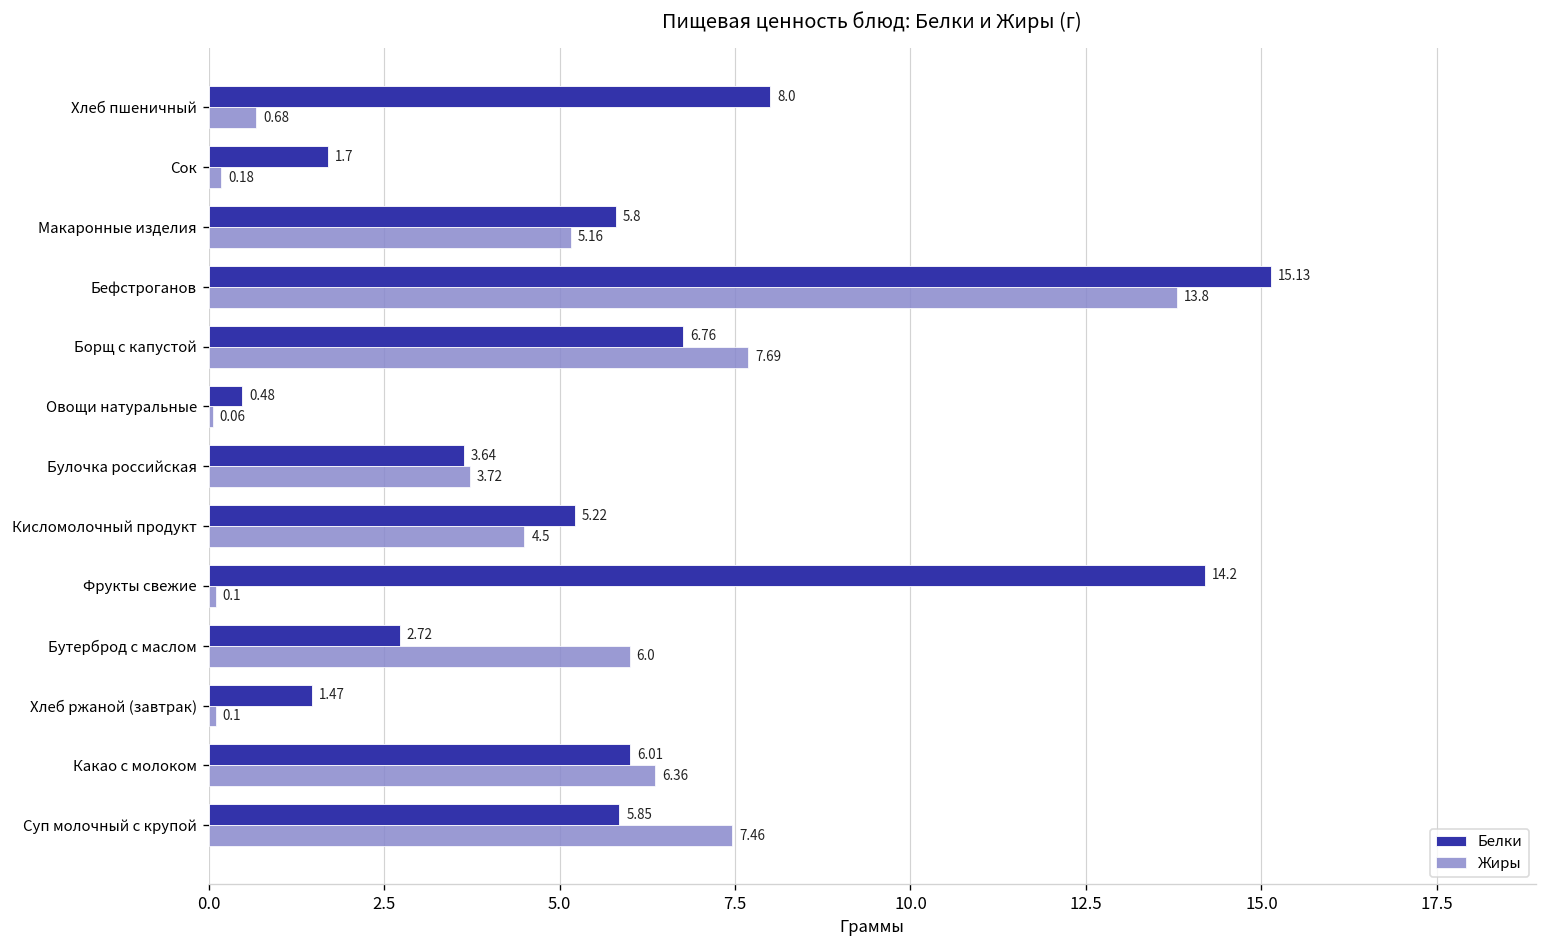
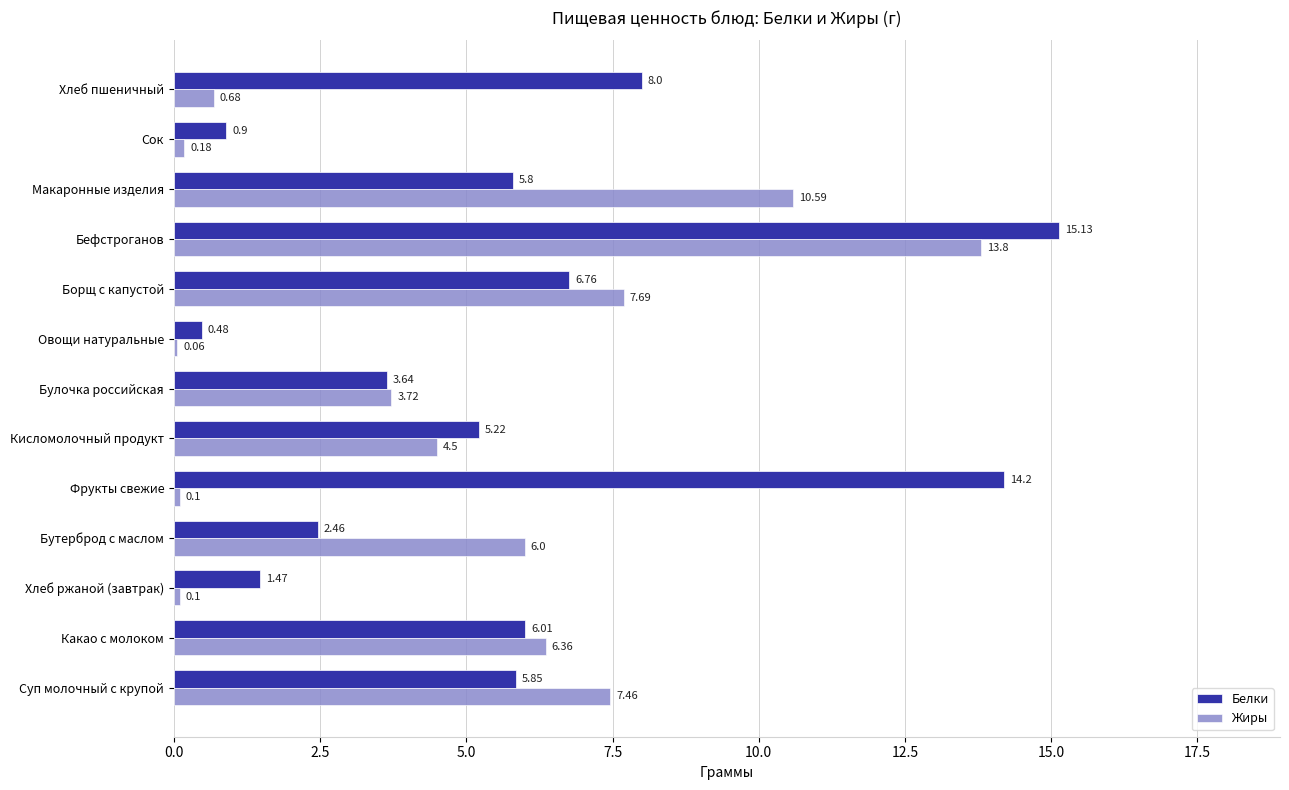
  {
    "Белки": {
      "Хлеб пшеничный": 8.0,
-     "Сок": 1.7,
+     "Сок": 0.9,
      "Макаронные изделия": 5.8,
      "Бефстроганов": 15.13,
      "Борщ с капустой": 6.76,
      "Овощи натуральные": 0.48,
      "Булочка российская": 3.64,
      "Кисломолочный продукт": 5.22,
      "Фрукты свежие": 14.2,
-     "Бутерброд с маслом": 2.72,
+     "Бутерброд с маслом": 2.46,
      "Хлеб ржаной (завтрак)": 1.47,
      "Какао с молоком": 6.01,
      "Суп молочный с крупой": 5.85
    },
    "Жиры": {
      "Хлеб пшеничный": 0.68,
      "Сок": 0.18,
-     "Макаронные изделия": 5.16,
+     "Макаронные изделия": 10.59,
      "Бефстроганов": 13.8,
      "Борщ с капустой": 7.69,
      "Овощи натуральные": 0.06,
      "Булочка российская": 3.72,
      "Кисломолочный продукт": 4.5,
      "Фрукты свежие": 0.1,
      "Бутерброд с маслом": 6.0,
      "Хлеб ржаной (завтрак)": 0.1,
      "Какао с молоком": 6.36,
      "Суп молочный с крупой": 7.46
    }
  }
